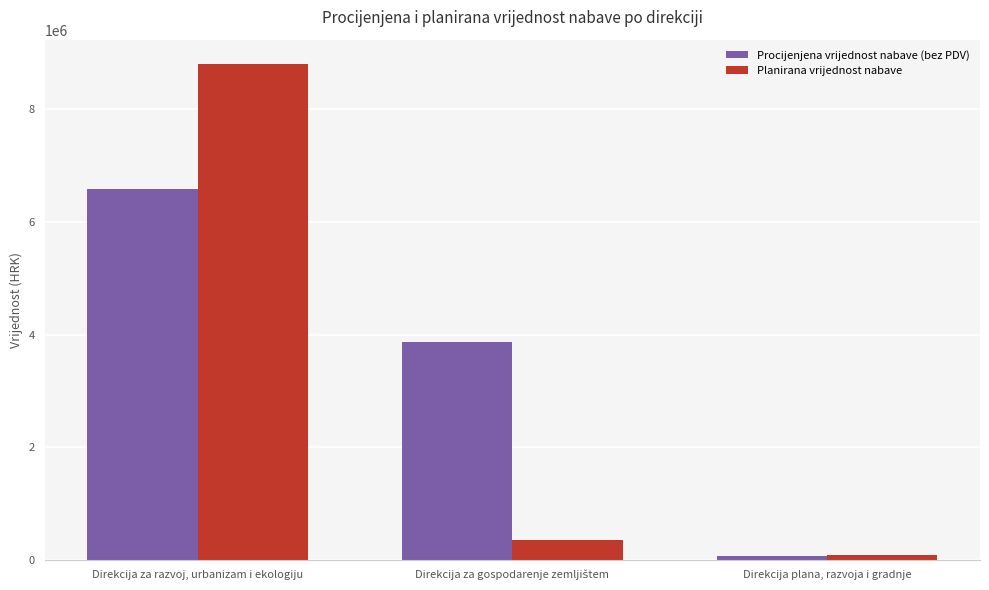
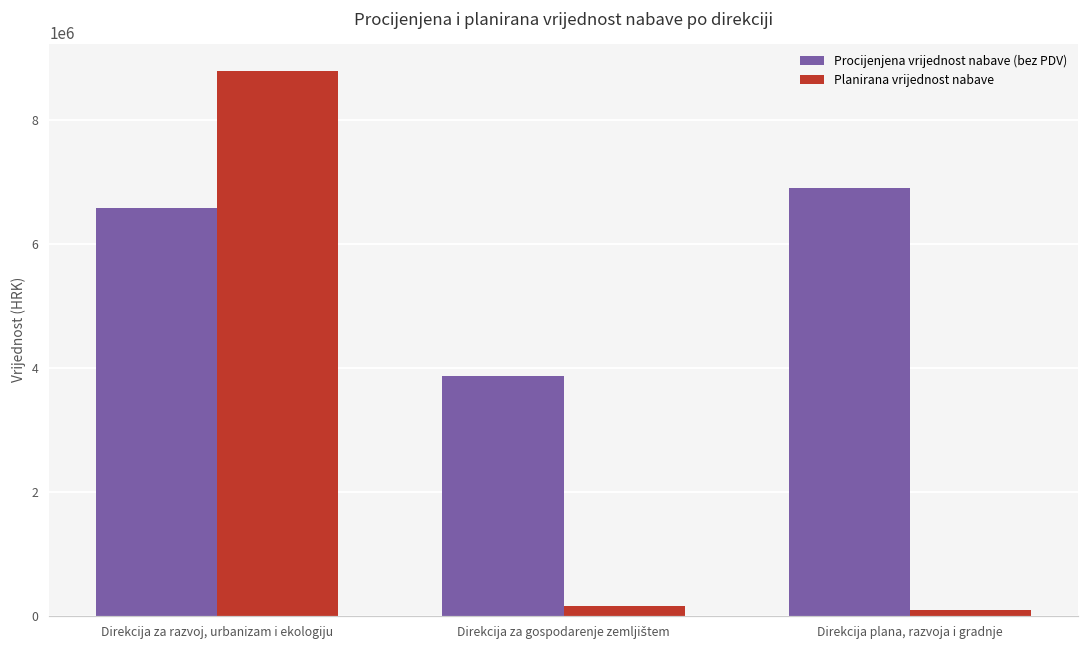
  {
    "Procijenjena vrijednost nabave (bez PDV)": {
      "Direkcija za razvoj, urbanizam i ekologiju": 6600000,
      "Direkcija za gospodarenje zemljištem": 3900000,
-     "Direkcija plana, razvoja i gradnje": 100000
+     "Direkcija plana, razvoja i gradnje": 6900000
    },
    "Planirana vrijednost nabave": {
      "Direkcija za razvoj, urbanizam i ekologiju": 8800000,
-     "Direkcija za gospodarenje zemljištem": 300000,
+     "Direkcija za gospodarenje zemljištem": 200000,
      "Direkcija plana, razvoja i gradnje": 100000
    }
  }
